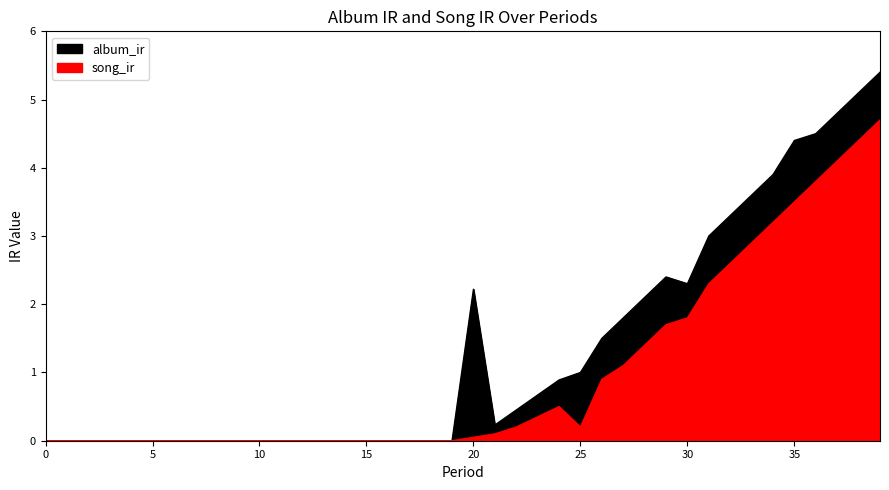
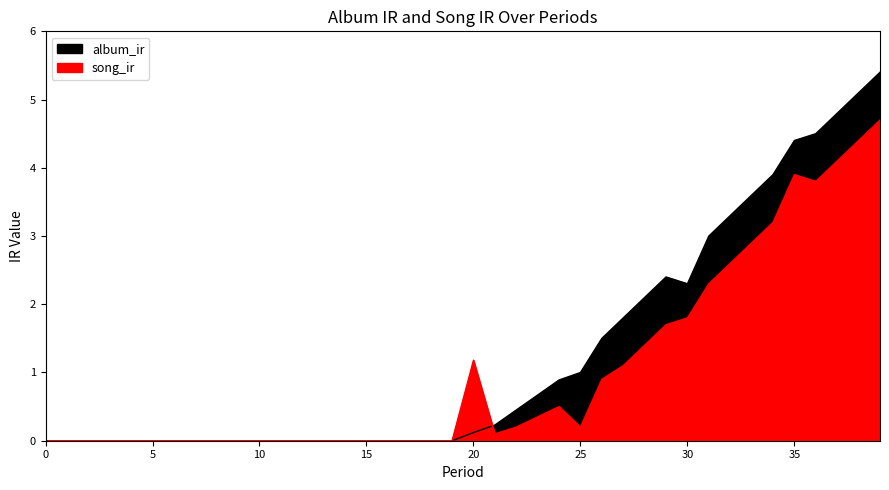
  {
    "album_ir": {
-     "20": 2.2,
+     "20": 0.1,
      "25": 1.0,
      "30": 2.3,
      "35": 4.4
    },
    "song_ir": {
-     "20": 0.1,
+     "20": 1.2,
      "25": 0.2,
      "30": 1.8,
-     "35": 3.5
+     "35": 3.9
    }
  }
